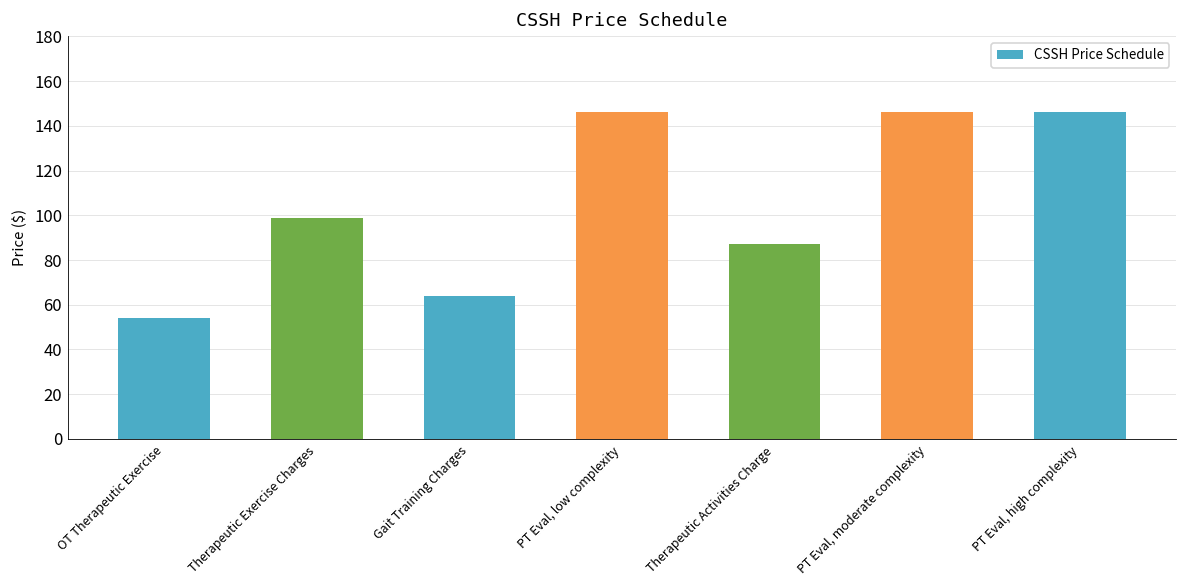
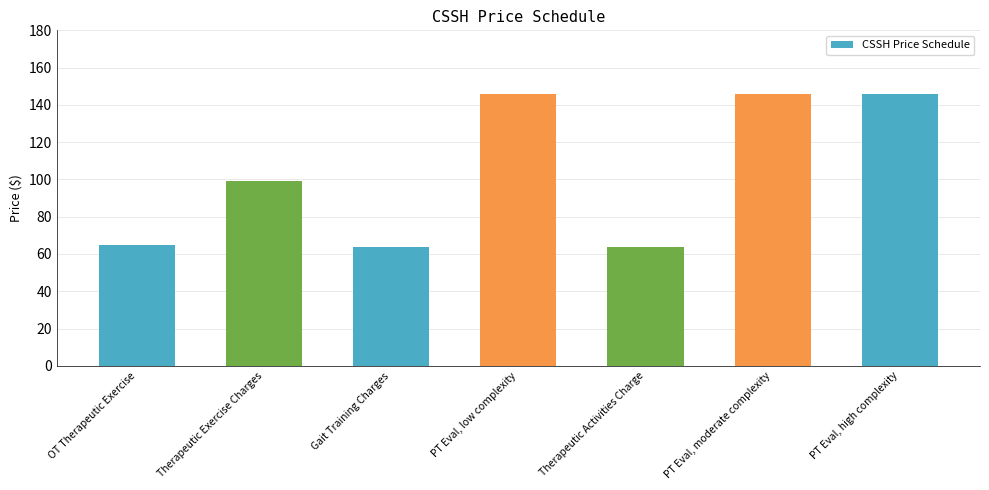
  {
-   "OT Therapeutic Exercise": 54,
+   "OT Therapeutic Exercise": 65,
    "Therapeutic Exercise Charges": 99,
    "Gait Training Charges": 64,
    "PT Eval, low complexity": 146,
-   "Therapeutic Activities Charge": 87,
+   "Therapeutic Activities Charge": 64,
    "PT Eval, moderate complexity": 146,
    "PT Eval, high complexity": 146
  }
